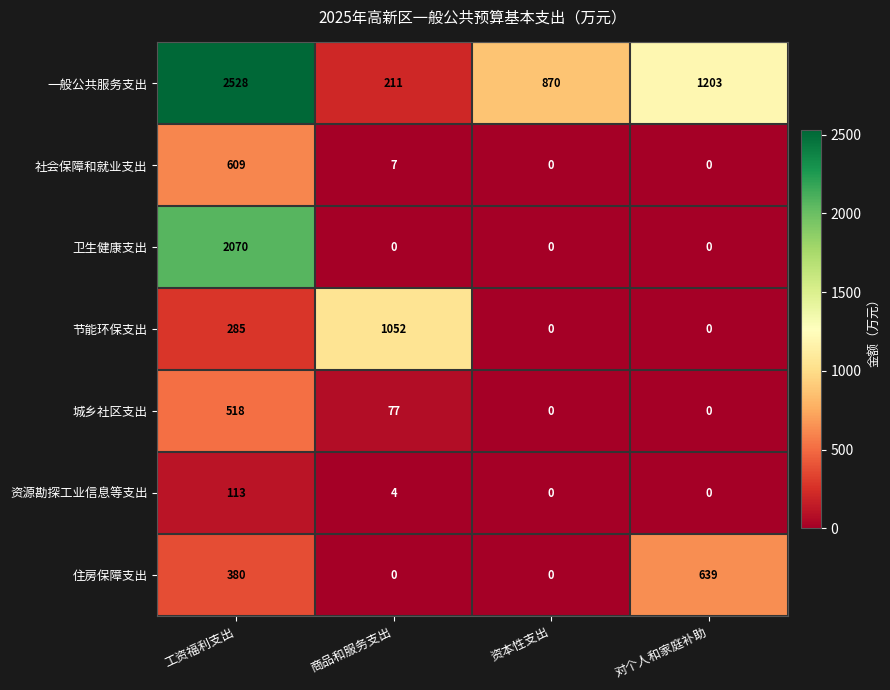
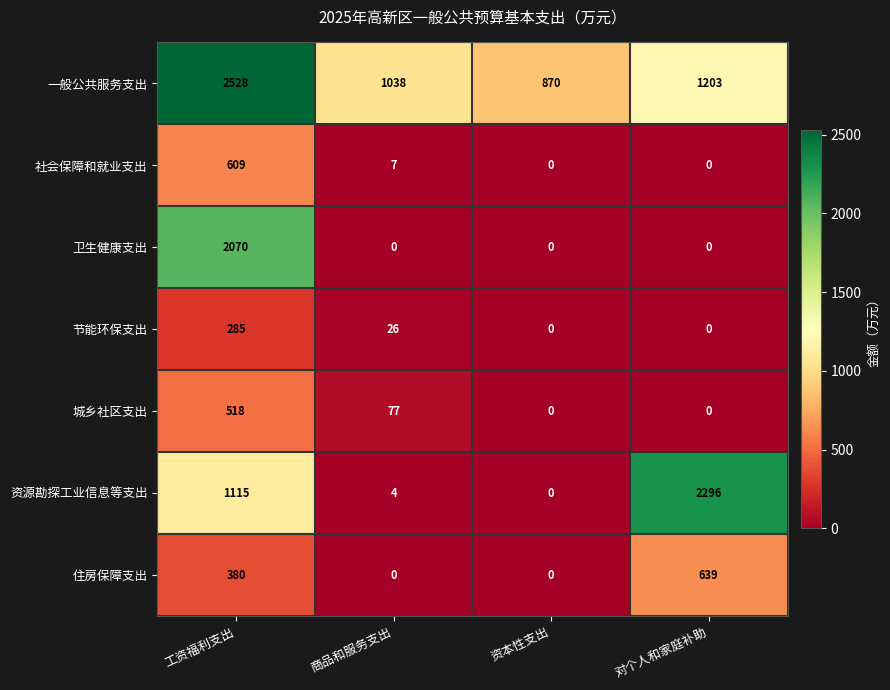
  {
    "一般公共服务支出": {
      "工资福利支出": 2528,
-     "商品和服务支出": 211,
+     "商品和服务支出": 1038,
      "资本性支出": 870,
      "对个人和家庭补助": 1203
    },
    "社会保障和就业支出": {
      "工资福利支出": 609,
      "商品和服务支出": 7,
      "资本性支出": 0,
      "对个人和家庭补助": 0
    },
    "卫生健康支出": {
      "工资福利支出": 2070,
      "商品和服务支出": 0,
      "资本性支出": 0,
      "对个人和家庭补助": 0
    },
    "节能环保支出": {
      "工资福利支出": 285,
-     "商品和服务支出": 1052,
+     "商品和服务支出": 26,
      "资本性支出": 0,
      "对个人和家庭补助": 0
    },
    "城乡社区支出": {
      "工资福利支出": 518,
      "商品和服务支出": 77,
      "资本性支出": 0,
      "对个人和家庭补助": 0
    },
    "资源勘探工业信息等支出": {
-     "工资福利支出": 113,
+     "工资福利支出": 1115,
      "商品和服务支出": 4,
      "资本性支出": 0,
-     "对个人和家庭补助": 0
+     "对个人和家庭补助": 2296
    },
    "住房保障支出": {
      "工资福利支出": 380,
      "商品和服务支出": 0,
      "资本性支出": 0,
      "对个人和家庭补助": 639
    }
  }
